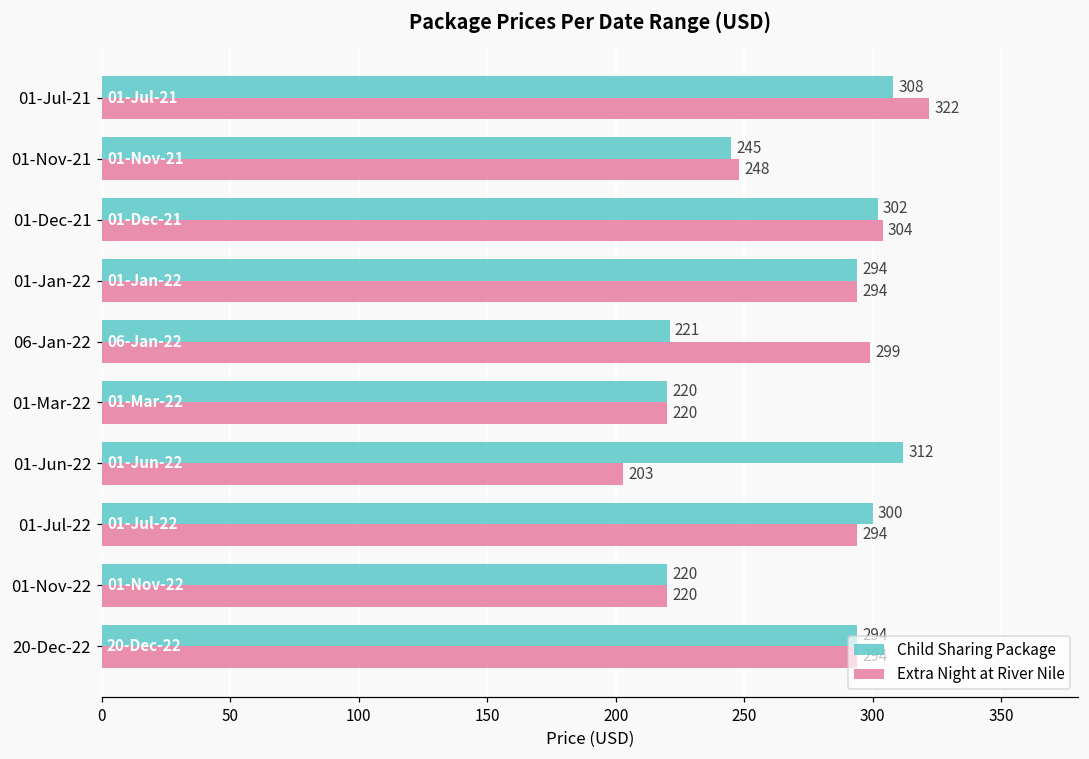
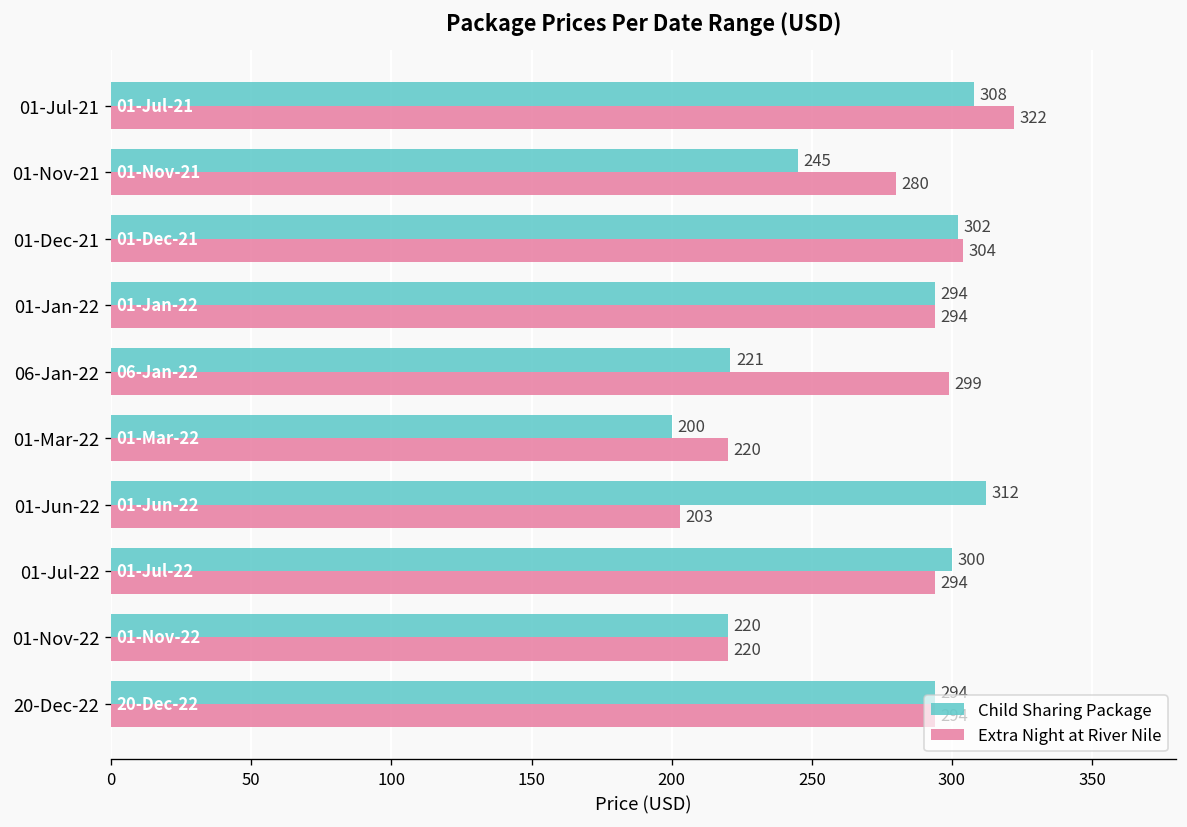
  {
    "Child Sharing Package": {
      "01-Jul-21": 308,
      "01-Nov-21": 245,
      "01-Dec-21": 302,
      "01-Jan-22": 294,
      "06-Jan-22": 221,
-     "01-Mar-22": 220,
+     "01-Mar-22": 200,
      "01-Jun-22": 312,
      "01-Jul-22": 300,
      "01-Nov-22": 220
    },
    "Extra Night at River Nile": {
      "01-Jul-21": 322,
-     "01-Nov-21": 248,
+     "01-Nov-21": 280,
      "01-Dec-21": 304,
      "01-Jan-22": 294,
      "06-Jan-22": 299,
      "01-Mar-22": 220,
      "01-Jun-22": 203,
      "01-Jul-22": 294,
      "01-Nov-22": 220
    }
  }
